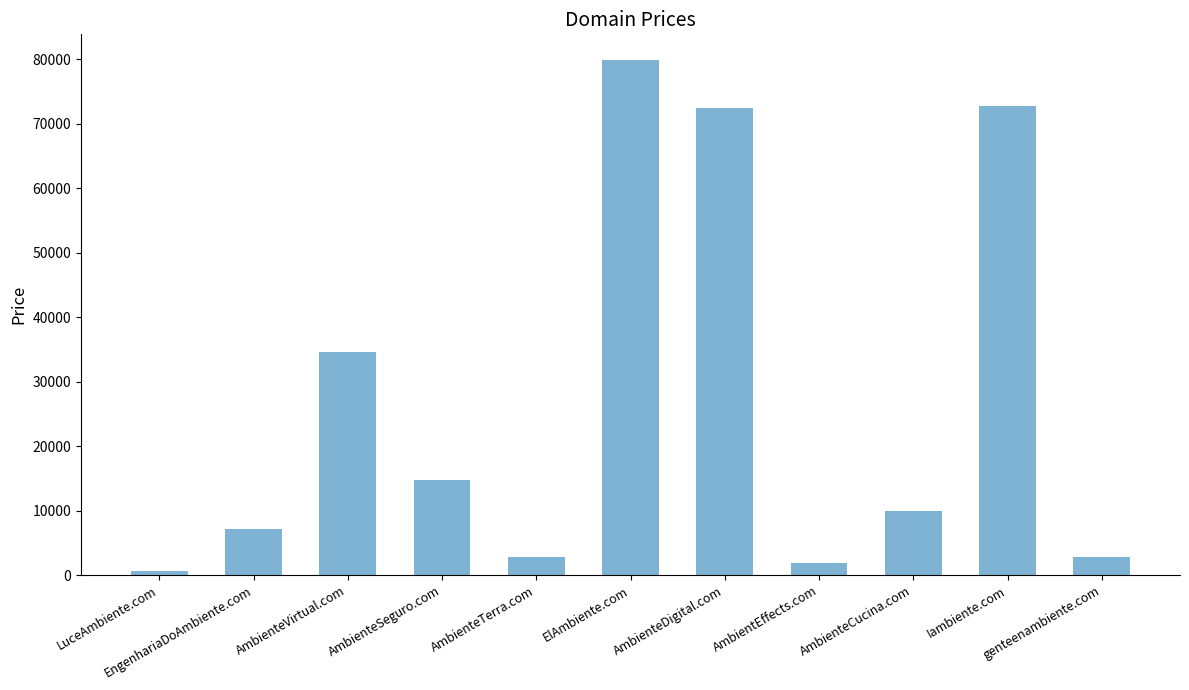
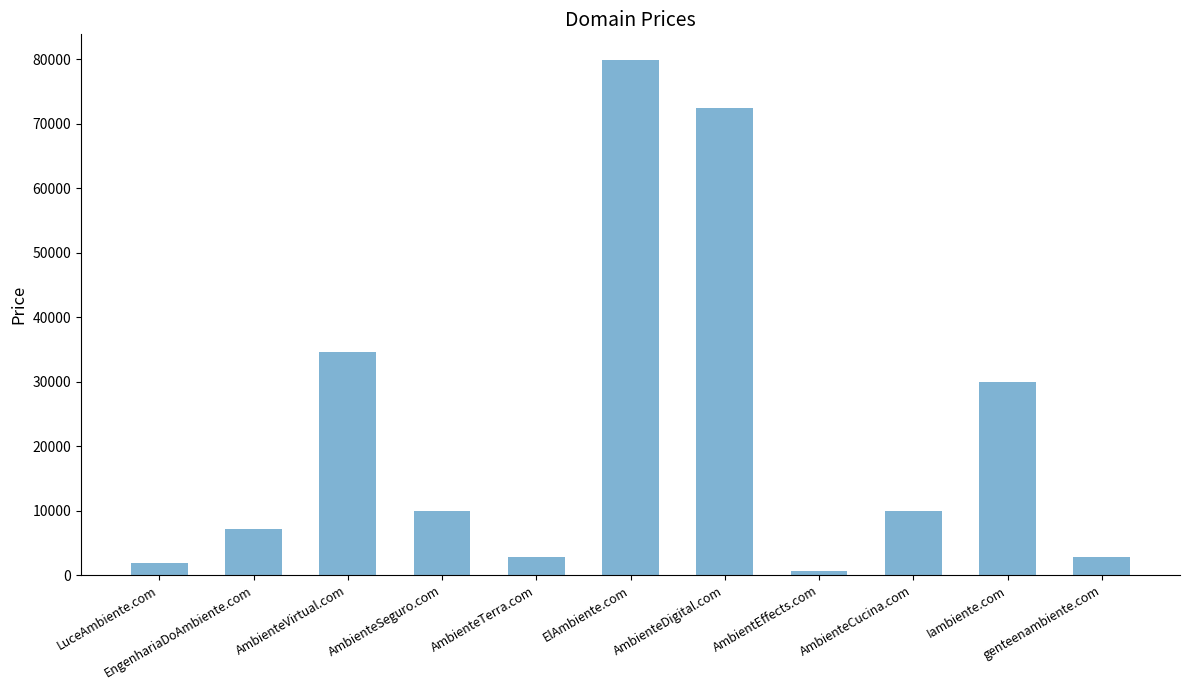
  {
-   "LuceAmbiente.com": 1000,
+   "LuceAmbiente.com": 2000,
    "EngenhariaDoAmbiente.com": 7000,
    "AmbienteVirtual.com": 35000,
-   "AmbienteSeguro.com": 15000,
+   "AmbienteSeguro.com": 10000,
    "AmbienteTerra.com": 3000,
    "ElAmbiente.com": 80000,
    "AmbienteDigital.com": 73000,
-   "AmbientEffects.com": 2000,
+   "AmbientEffects.com": 1000,
    "AmbienteCucina.com": 10000,
-   "Iambiente.com": 73000,
+   "Iambiente.com": 30000,
    "genteenambiente.com": 3000
  }
